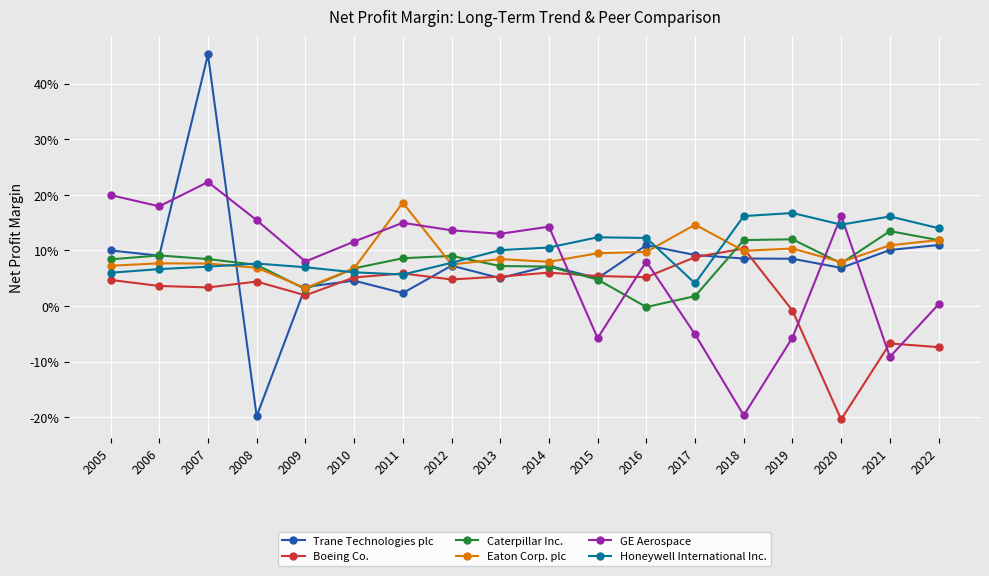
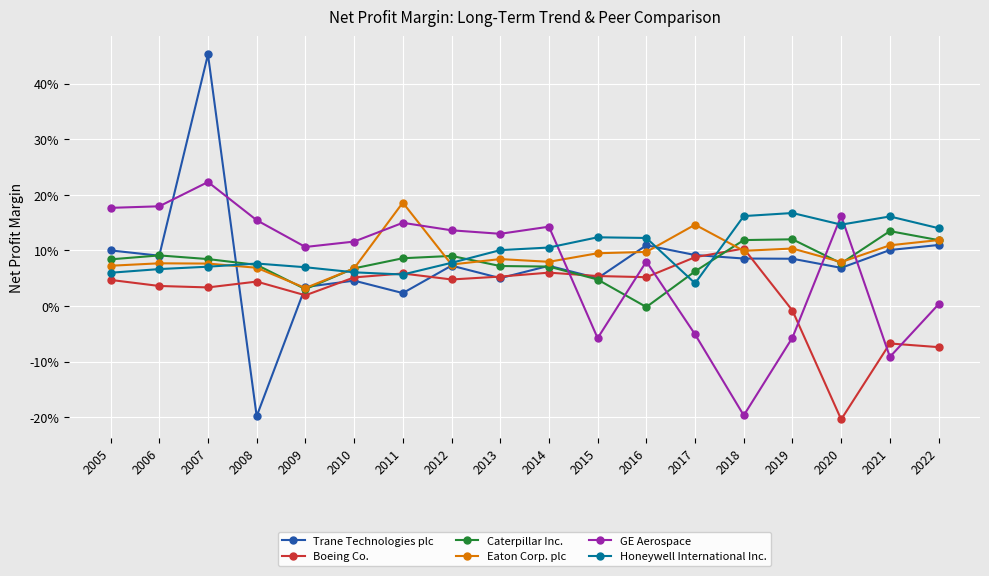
  {
    "Boeing Co.": {
      "2005": "5%",
      "2006": "4%",
      "2007": "3%",
      "2008": "4%",
      "2009": "2%",
      "2010": "5%",
      "2012": "5%",
      "2014": "6%",
      "2016": "5%",
      "2019": "-1%",
      "2020": "-20%",
      "2021": "-7%",
      "2022": "-7%"
    },
    "Caterpillar Inc.": {
      "2005": "8%",
      "2007": "8%",
      "2011": "9%",
      "2012": "9%",
      "2013": "7%",
      "2016": "0%",
-     "2017": "2%",
+     "2017": "6%",
      "2018": "12%",
      "2019": "12%",
      "2021": "13%"
    },
    "Eaton Corp. plc": {
      "2005": "7%",
      "2006": "8%",
      "2007": "8%",
      "2008": "7%",
      "2011": "19%",
      "2013": "8%",
      "2014": "8%",
      "2015": "9%",
      "2016": "10%",
      "2017": "15%",
      "2019": "10%",
      "2021": "11%"
    },
    "GE Aerospace": {
-     "2005": "20%",
+     "2005": "18%",
      "2006": "18%",
      "2007": "22%",
      "2008": "15%",
-     "2009": "8%",
+     "2009": "11%",
      "2010": "12%",
      "2011": "15%",
      "2012": "14%",
      "2013": "13%",
      "2014": "14%",
      "2015": "-6%",
      "2016": "8%",
      "2017": "-5%",
      "2018": "-20%",
      "2019": "-6%",
      "2020": "16%",
      "2021": "-9%",
      "2022": "0%"
    }
  }
